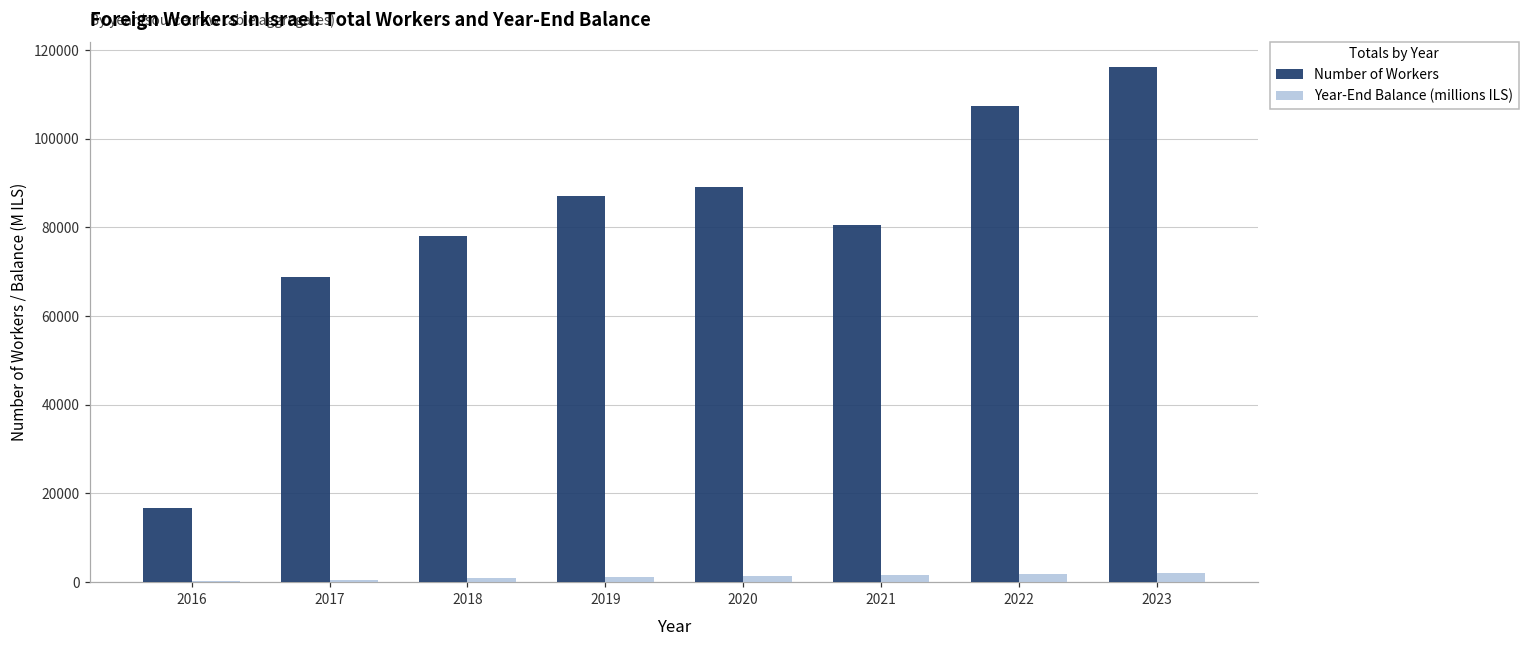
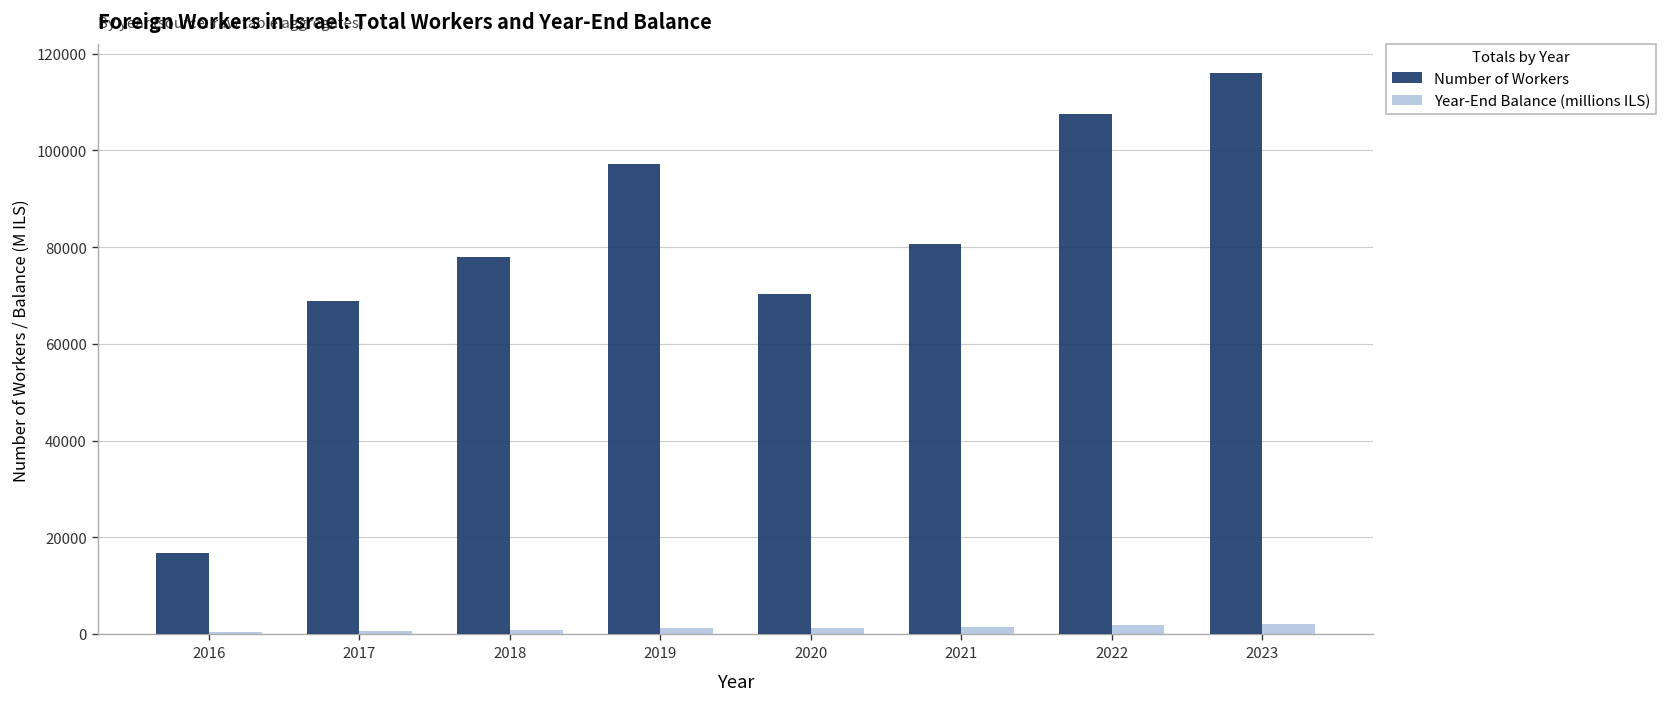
  {
    "Number of Workers": {
      "2016": 17000,
      "2017": 69000,
      "2018": 78000,
-     "2019": 87000,
-     "2020": 89000,
+     "2019": 97000,
+     "2020": 70000,
      "2021": 81000,
      "2022": 107000,
      "2023": 116000
    },
    "Year-End Balance (millions ILS)": {
      "2018": 1000,
      "2019": 1000,
      "2020": 1000,
      "2021": 1000,
      "2022": 2000,
      "2023": 2000
    }
  }
